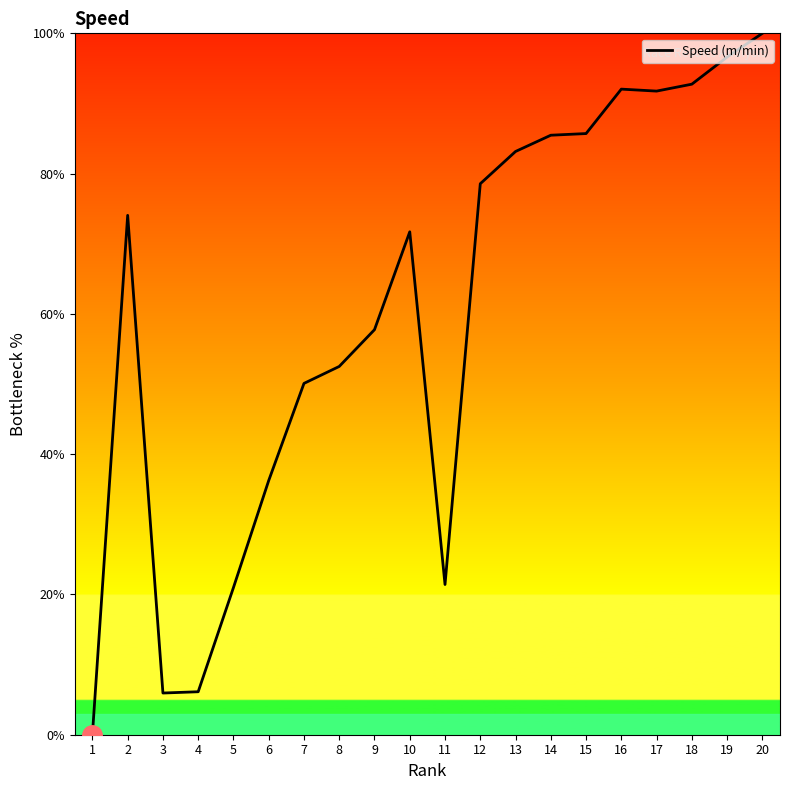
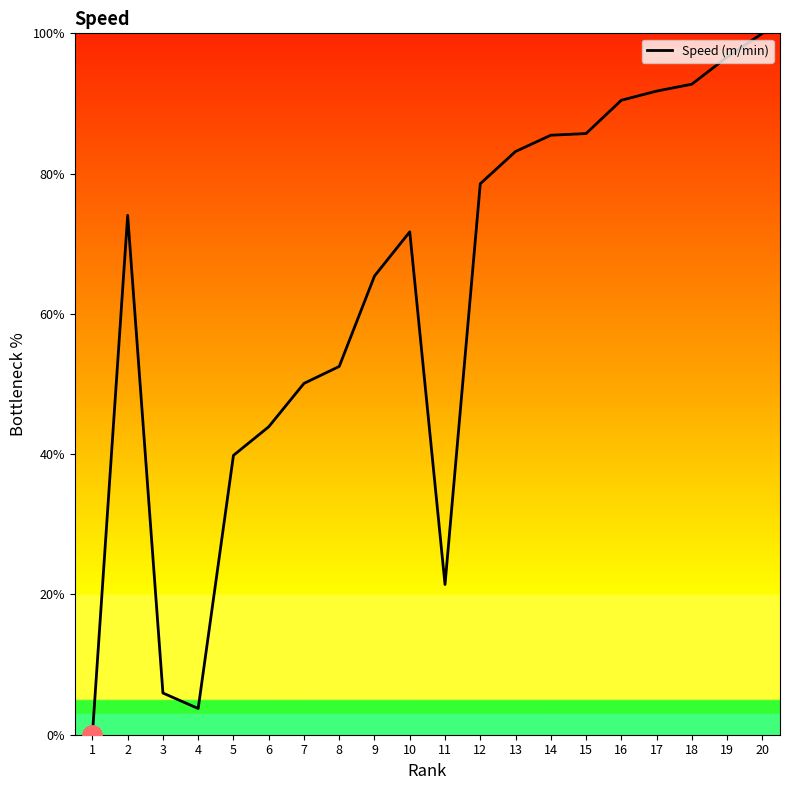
  {
    "Speed (m/min)": {
      "2": "74%",
      "3": "6%",
-     "4": "6%",
-     "5": "21%",
-     "6": "36%",
+     "4": "4%",
+     "5": "40%",
+     "6": "44%",
      "7": "50%",
      "8": "53%",
-     "9": "58%",
+     "9": "65%",
      "10": "72%",
      "11": "21%",
      "12": "79%",
      "13": "83%",
      "14": "85%",
      "15": "86%",
-     "16": "92%",
+     "16": "90%",
      "17": "92%",
      "18": "93%",
      "20": "100%"
    }
  }
